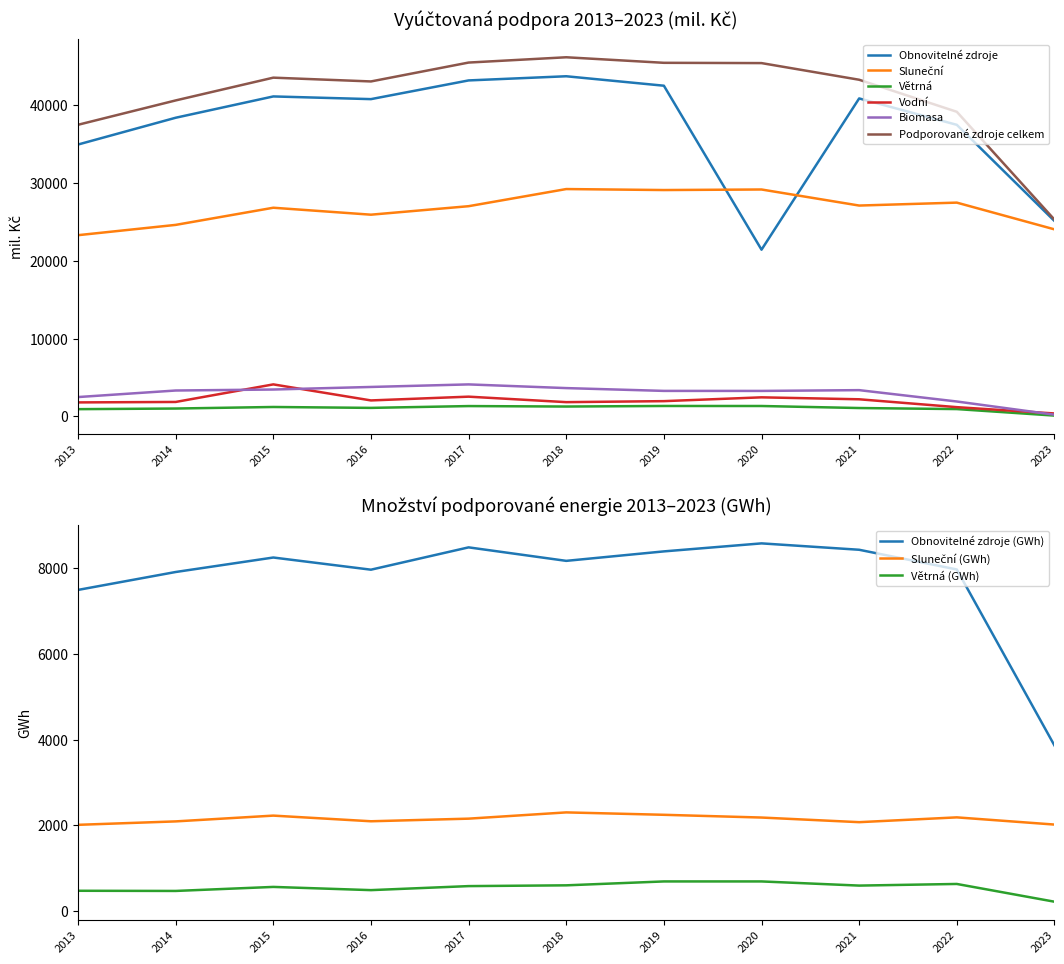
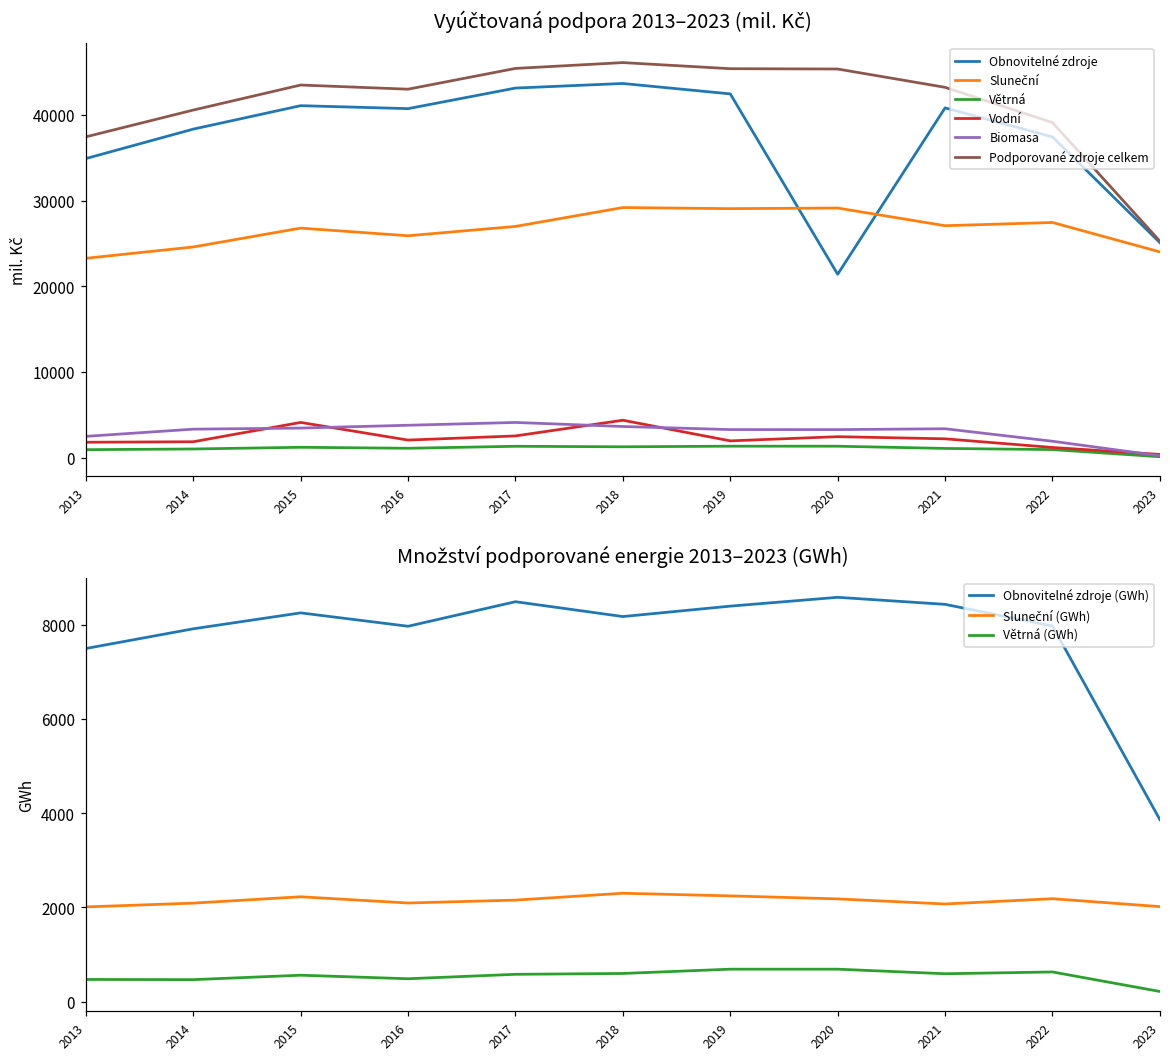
  {
    "Vyúčtovaná podpora 2013–2023 (mil. Kč)": {
      "Obnovitelné zdroje": {
        "2013": 35000,
        "2014": 38000,
        "2015": 41000,
        "2016": 41000,
        "2017": 43000,
        "2018": 44000,
        "2019": 42000,
        "2020": 21000,
        "2021": 41000
      },
      "Sluneční": {
        "2013": 23000,
        "2014": 25000,
        "2015": 27000,
        "2016": 26000,
        "2017": 27000,
        "2018": 29000,
        "2019": 29000,
        "2020": 29000,
        "2021": 27000,
        "2022": 27000,
        "2023": 24000
      },
      "Větrná": {
        "2013": 1000,
        "2014": 1000,
        "2015": 1000,
        "2016": 1000,
        "2017": 1000,
        "2018": 1000,
        "2019": 1000,
        "2020": 1000,
        "2021": 1000
      },
      "Vodní": {
        "2013": 2000,
        "2014": 2000,
        "2015": 4000,
        "2016": 2000,
        "2017": 3000,
-       "2018": 2000,
+       "2018": 4000,
        "2019": 2000,
        "2020": 2000,
        "2021": 2000
      },
      "Biomasa": {
        "2013": 2000,
        "2014": 3000,
        "2015": 3000,
        "2016": 4000,
        "2017": 4000,
        "2018": 4000,
        "2019": 3000,
        "2020": 3000,
        "2021": 3000,
        "2022": 2000
      },
      "Podporované zdroje celkem": {
        "2013": 37000,
        "2014": 41000,
        "2015": 44000,
        "2016": 43000,
        "2017": 45000,
        "2018": 46000,
        "2019": 45000,
        "2020": 45000,
        "2021": 43000
      }
    },
    "Množství podporované energie 2013–2023 (GWh)": {
      "Obnovitelné zdroje (GWh)": {
        "2013": 7500,
        "2014": 7900,
        "2015": 8300,
        "2016": 8000,
        "2017": 8500,
        "2018": 8200,
        "2019": 8400,
        "2020": 8600,
        "2021": 8400,
        "2023": 3900
      },
      "Sluneční (GWh)": {
        "2013": 2000,
        "2014": 2100,
        "2015": 2200,
        "2016": 2100,
        "2017": 2200,
        "2018": 2300,
        "2019": 2200,
        "2020": 2200,
        "2021": 2100,
        "2022": 2200,
        "2023": 2000
      },
      "Větrná (GWh)": {
        "2013": 500,
        "2014": 500,
        "2015": 600,
        "2016": 500,
        "2017": 600,
        "2018": 600,
        "2019": 700,
        "2020": 700,
        "2021": 600,
        "2022": 600,
        "2023": 200
      }
    }
  }
